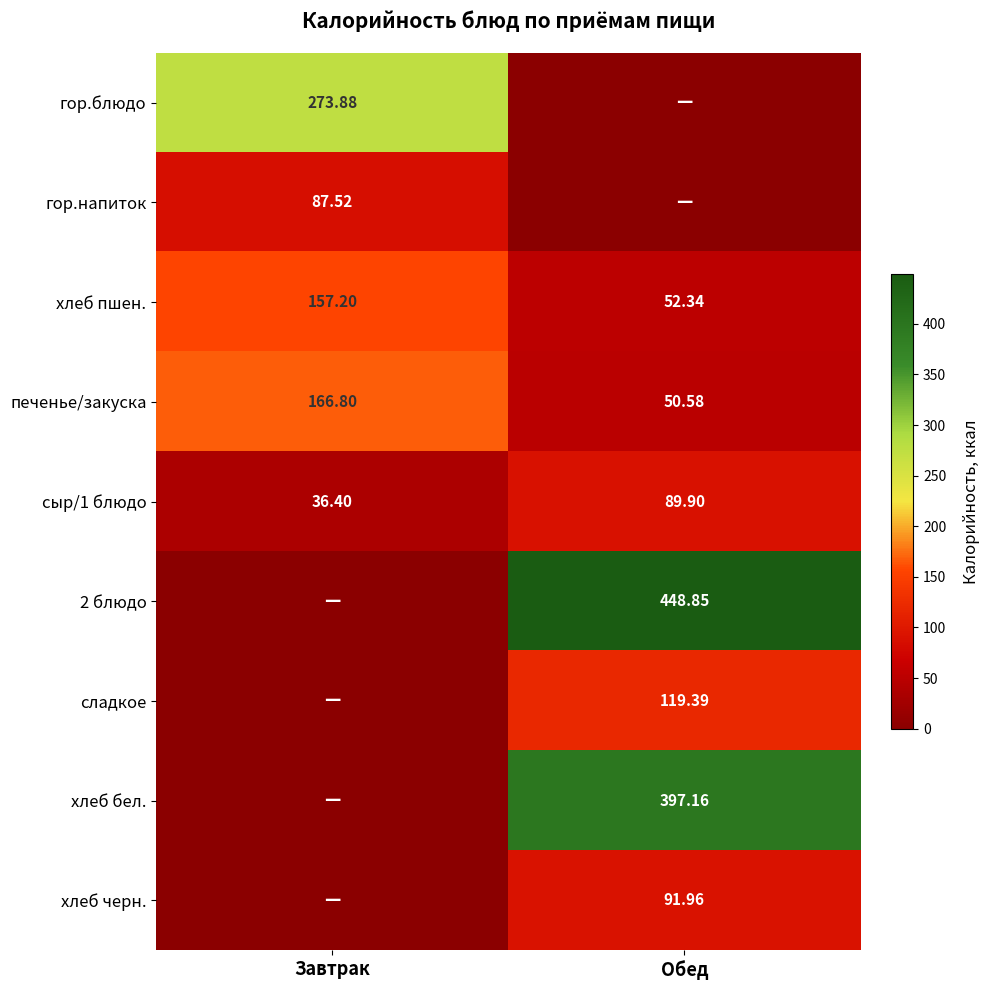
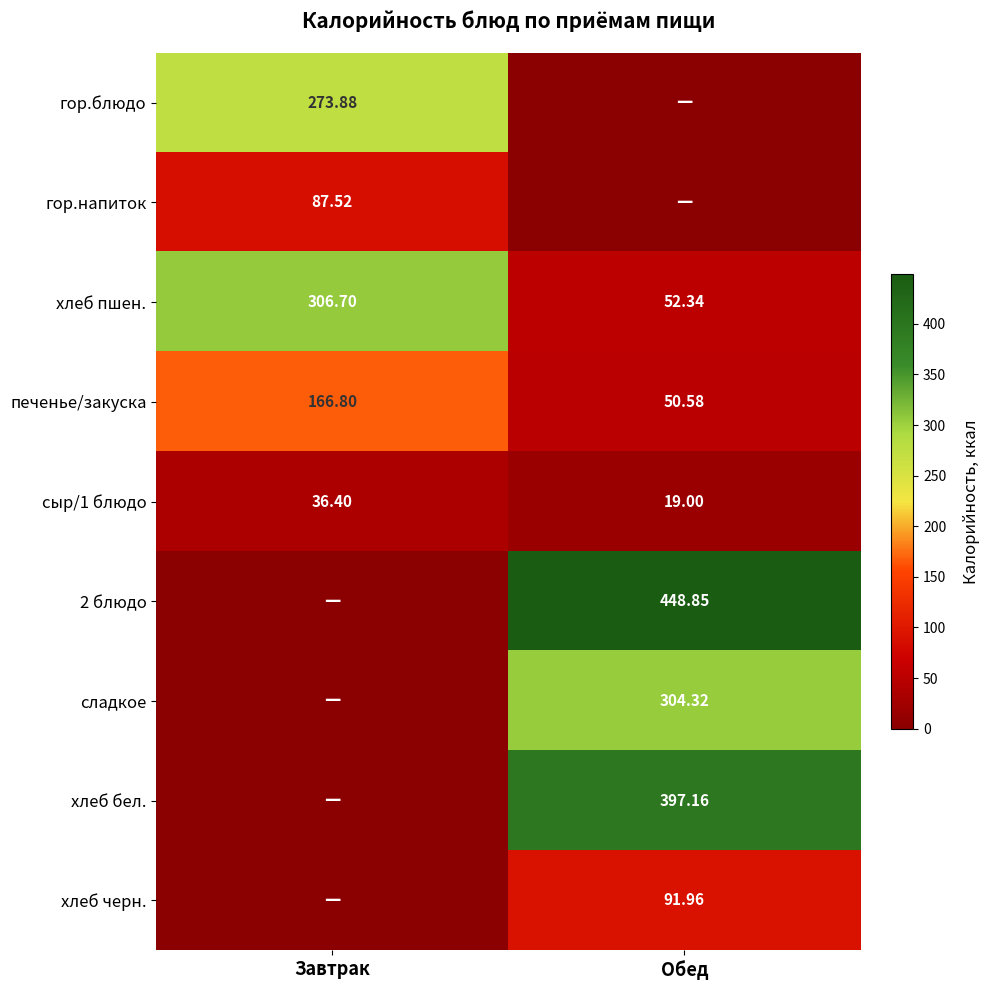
  {
    "гор.блюдо": {
      "Завтрак": 273.88
    },
    "гор.напиток": {
      "Завтрак": 87.52
    },
    "хлеб пшен.": {
-     "Завтрак": 157.20,
+     "Завтрак": 306.70,
      "Обед": 52.34
    },
    "печенье/закуска": {
      "Завтрак": 166.80,
      "Обед": 50.58
    },
    "сыр/1 блюдо": {
      "Завтрак": 36.40,
-     "Обед": 89.90
+     "Обед": 19.00
    },
    "2 блюдо": {
      "Обед": 448.85
    },
    "сладкое": {
-     "Обед": 119.39
+     "Обед": 304.32
    },
    "хлеб бел.": {
      "Обед": 397.16
    },
    "хлеб черн.": {
      "Обед": 91.96
    }
  }
